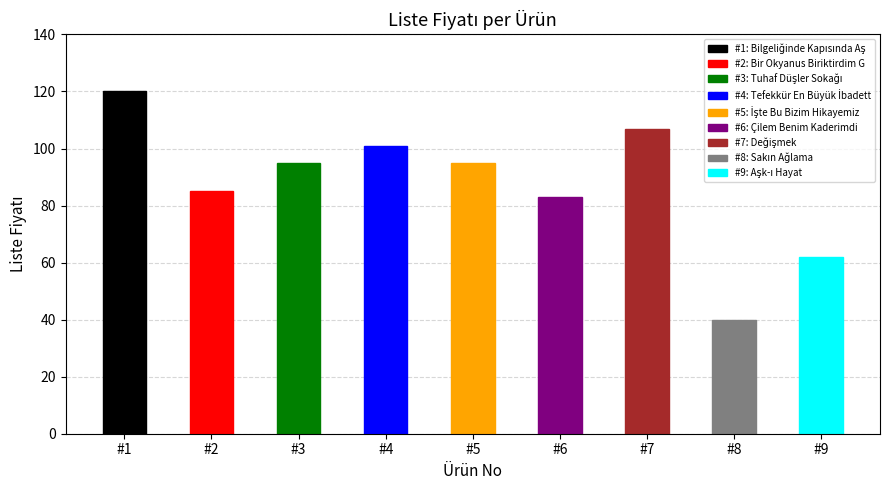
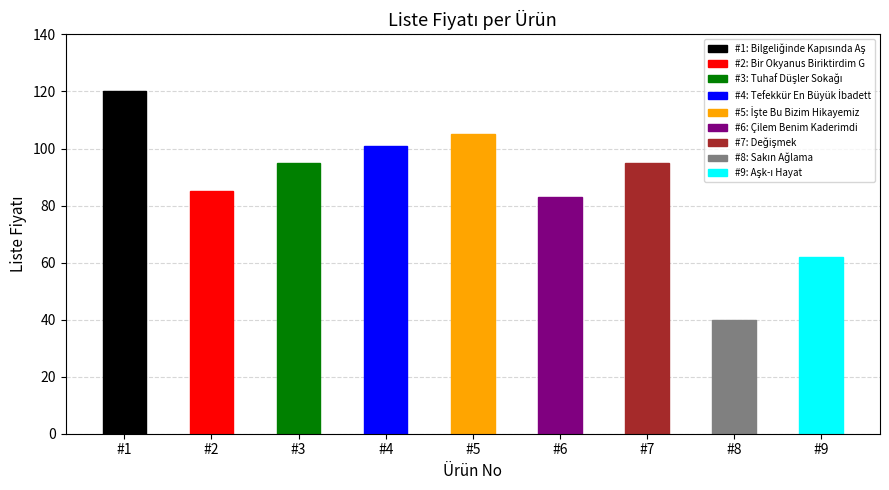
  {
    "#1": 120,
    "#2": 85,
    "#3": 95,
    "#4": 101,
-   "#5": 95,
+   "#5": 105,
    "#6": 83,
-   "#7": 107,
+   "#7": 95,
    "#8": 40,
    "#9": 62
  }
